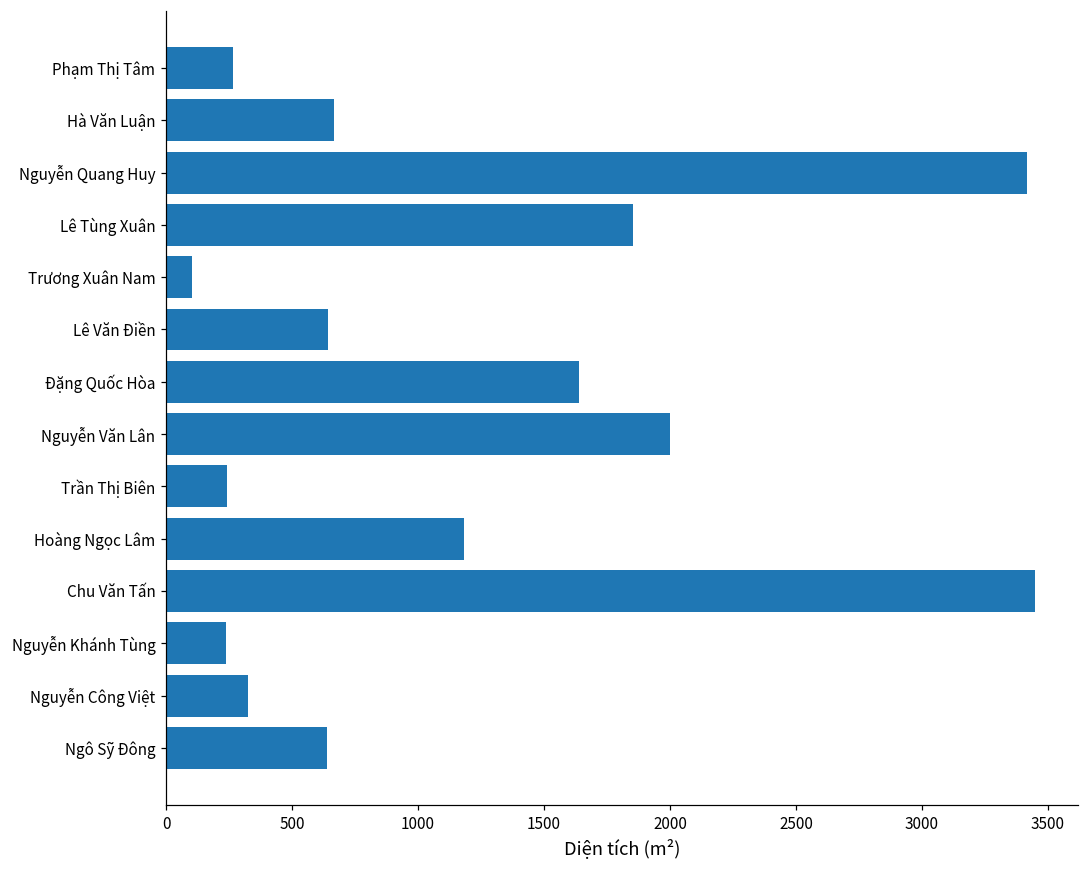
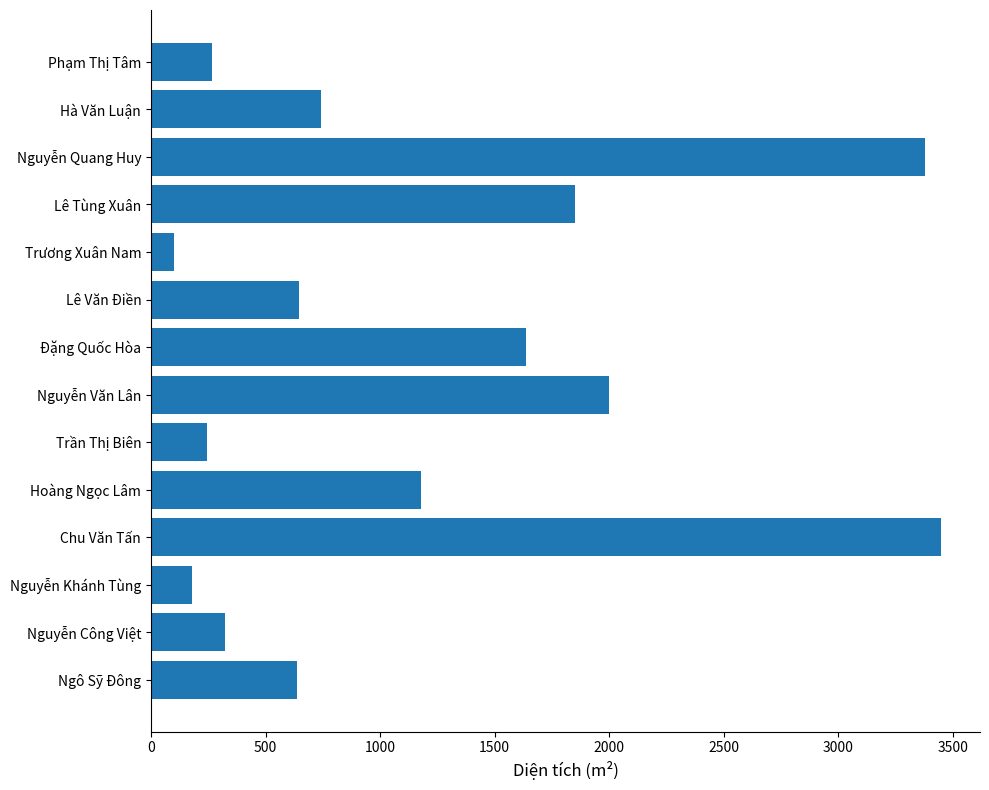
  {
    "Phạm Thị Tâm": 270,
-   "Hà Văn Luận": 660,
-   "Nguyễn Quang Huy": 3420,
+   "Hà Văn Luận": 740,
+   "Nguyễn Quang Huy": 3380,
    "Lê Tùng Xuân": 1850,
    "Trương Xuân Nam": 100,
    "Lê Văn Điền": 640,
    "Đặng Quốc Hòa": 1640,
    "Nguyễn Văn Lân": 2000,
    "Trần Thị Biên": 240,
    "Hoàng Ngọc Lâm": 1180,
    "Chu Văn Tấn": 3450,
-   "Nguyễn Khánh Tùng": 240,
+   "Nguyễn Khánh Tùng": 180,
    "Nguyễn Công Việt": 330,
    "Ngô Sỹ Đông": 640
  }
